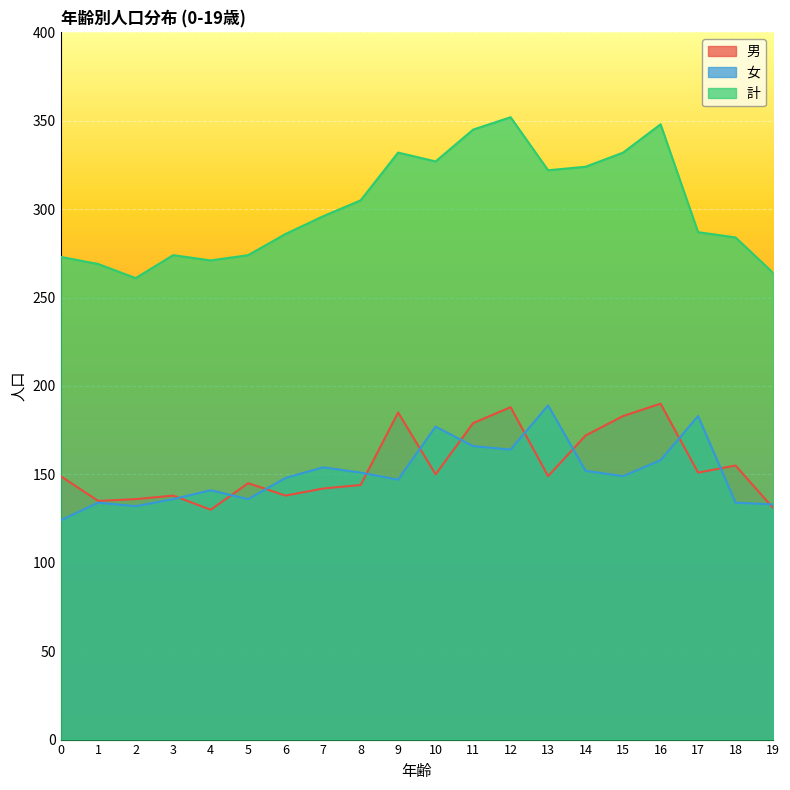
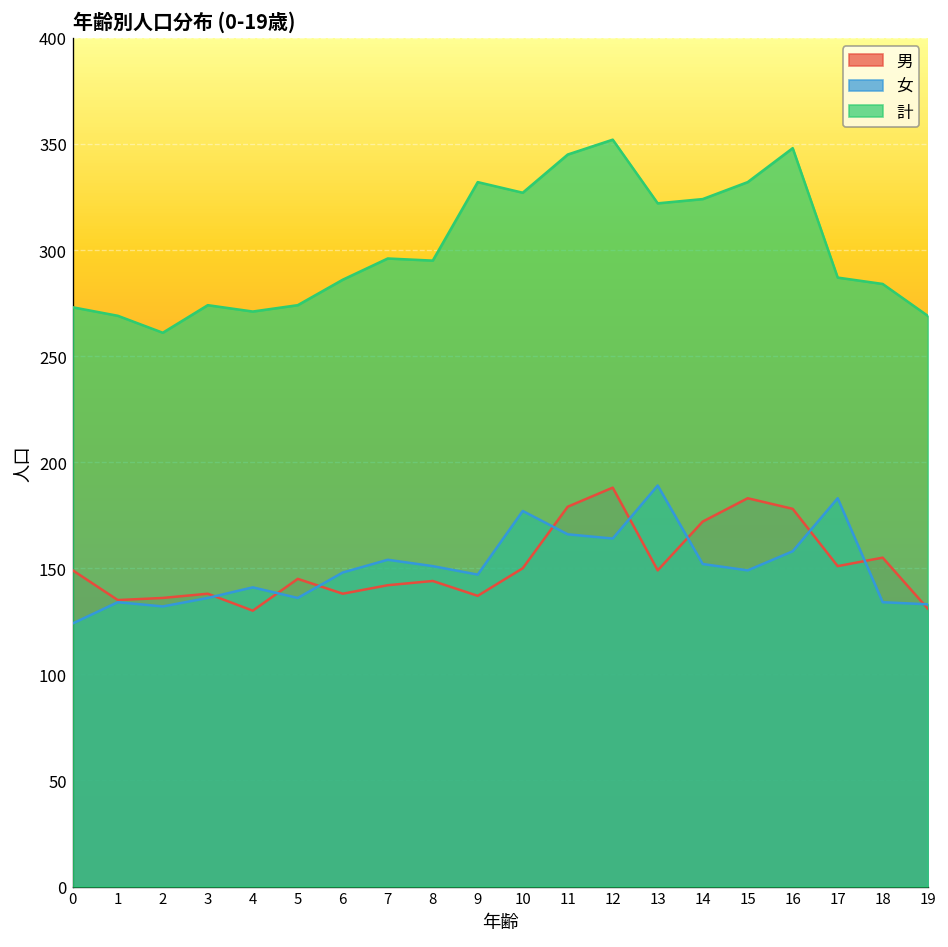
  {
    "男": {
      "0": 149,
      "2": 136,
      "3": 138,
      "4": 130,
      "5": 145,
      "6": 138,
      "7": 142,
      "8": 144,
-     "9": 185,
+     "9": 137,
      "10": 150,
      "11": 179,
      "12": 188,
      "13": 149,
      "14": 172,
      "15": 183,
-     "16": 190,
+     "16": 178,
      "17": 151,
      "18": 155,
      "19": 131
    },
    "女": {
      "0": 124,
      "2": 132,
      "3": 136,
      "4": 141,
      "5": 136,
      "6": 148,
      "7": 154,
      "8": 151,
      "9": 147,
      "10": 177,
      "11": 166,
      "12": 164,
      "13": 189,
      "14": 152,
      "15": 149,
      "16": 158,
      "17": 183,
      "18": 134,
      "19": 133
    },
    "計": {
      "0": 273,
      "1": 269,
      "2": 261,
      "3": 274,
      "4": 271,
      "5": 274,
      "6": 286,
      "7": 296,
-     "8": 305,
+     "8": 295,
      "9": 332,
      "10": 327,
      "11": 345,
      "12": 352,
      "13": 322,
      "14": 324,
      "15": 332,
      "16": 348,
      "17": 287,
      "18": 284,
-     "19": 264
+     "19": 269
    }
  }
